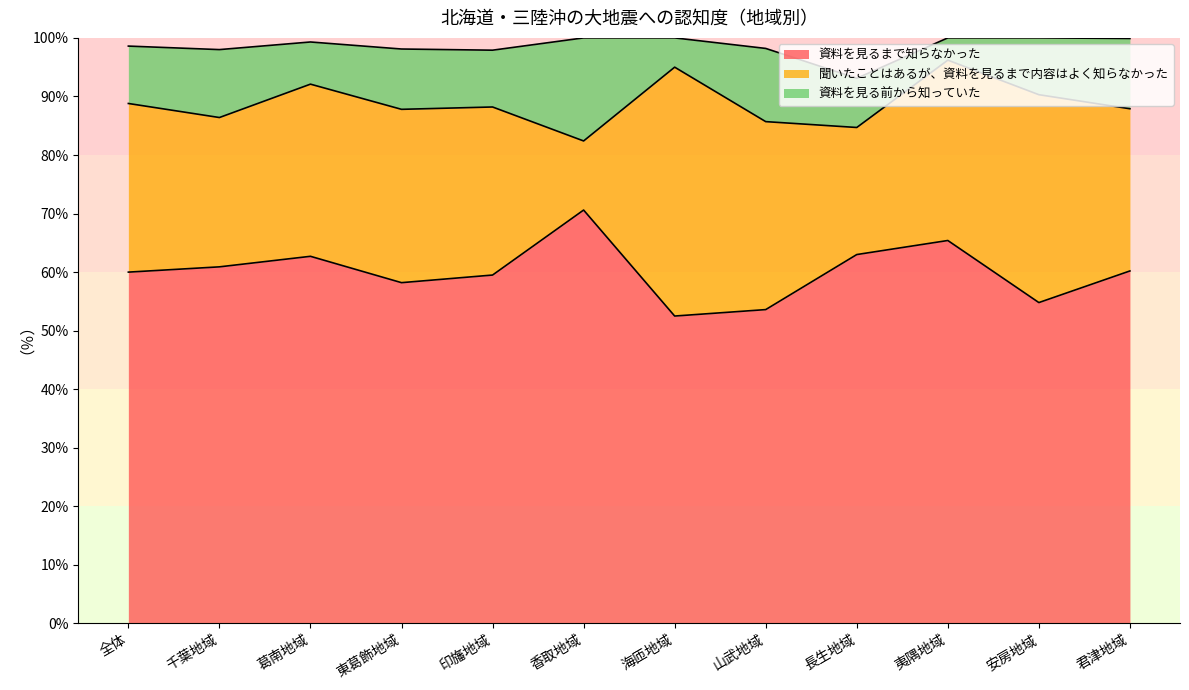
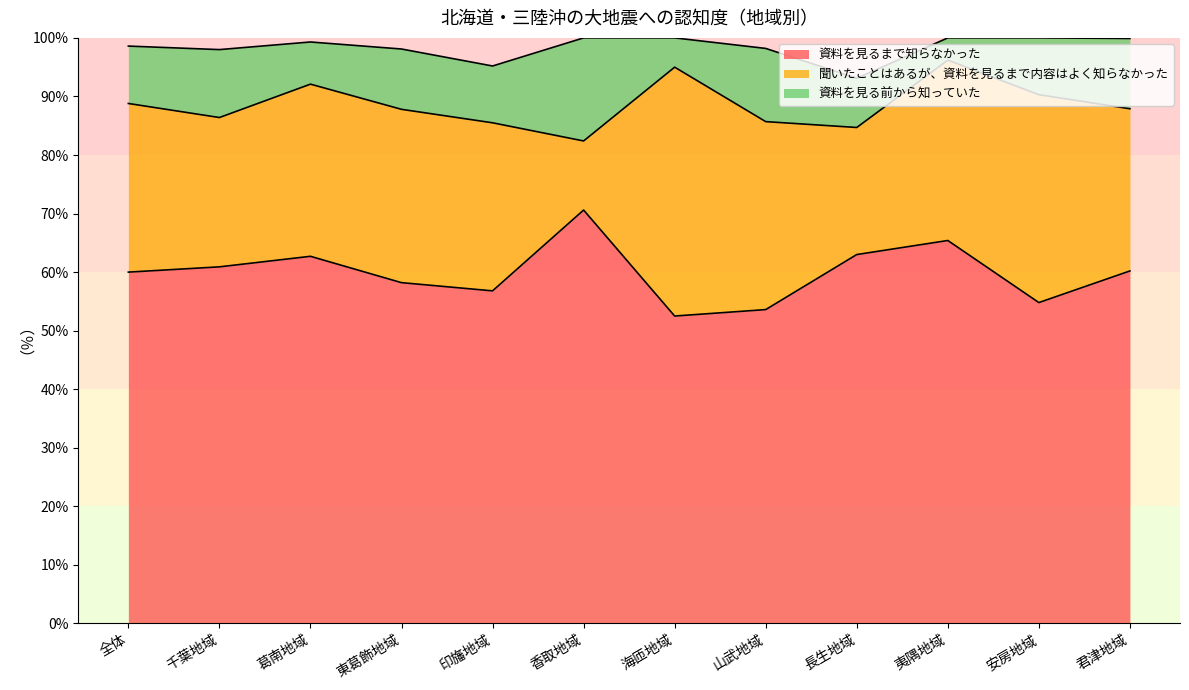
  {
    "資料を見るまで知らなかった": {
      "全体": "60%",
      "千葉地域": "61%",
      "葛南地域": "63%",
      "東葛飾地域": "58%",
-     "印旛地域": "60%",
+     "印旛地域": "57%",
      "香取地域": "71%",
      "海匝地域": "53%",
      "山武地域": "54%",
      "長生地域": "63%",
      "夷隅地域": "65%",
      "安房地域": "55%",
      "君津地域": "60%"
    },
    "聞いたことはあるが、資料を見るまで内容はよく知らなかった": {
      "全体": "29%",
      "千葉地域": "26%",
      "葛南地域": "29%",
      "東葛飾地域": "30%",
      "印旛地域": "29%",
      "香取地域": "12%",
      "海匝地域": "43%",
      "山武地域": "32%",
      "長生地域": "22%",
      "君津地域": "28%"
    },
    "資料を見る前から知っていた": {
      "全体": "10%",
      "千葉地域": "12%",
      "葛南地域": "7%",
      "東葛飾地域": "10%",
      "印旛地域": "10%",
      "香取地域": "18%",
      "海匝地域": "5%",
      "山武地域": "13%",
      "夷隅地域": "4%",
      "安房地域": "10%",
      "君津地域": "12%"
    }
  }
